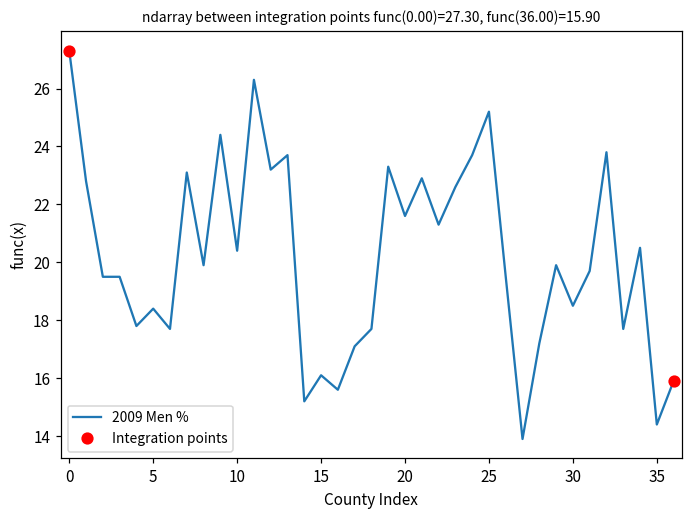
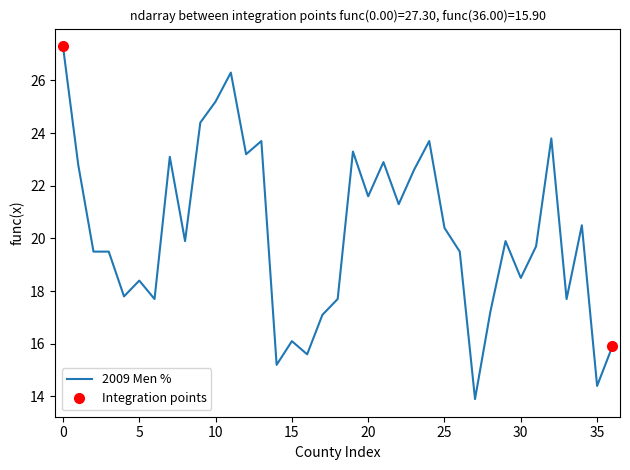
  {
    "2009 Men %": {
      "5": 18.4,
-     "10": 20.4,
+     "10": 25.2,
      "15": 16.1,
      "20": 21.6,
-     "25": 25.2,
+     "25": 20.4,
      "30": 18.5,
      "35": 14.4
    }
  }
